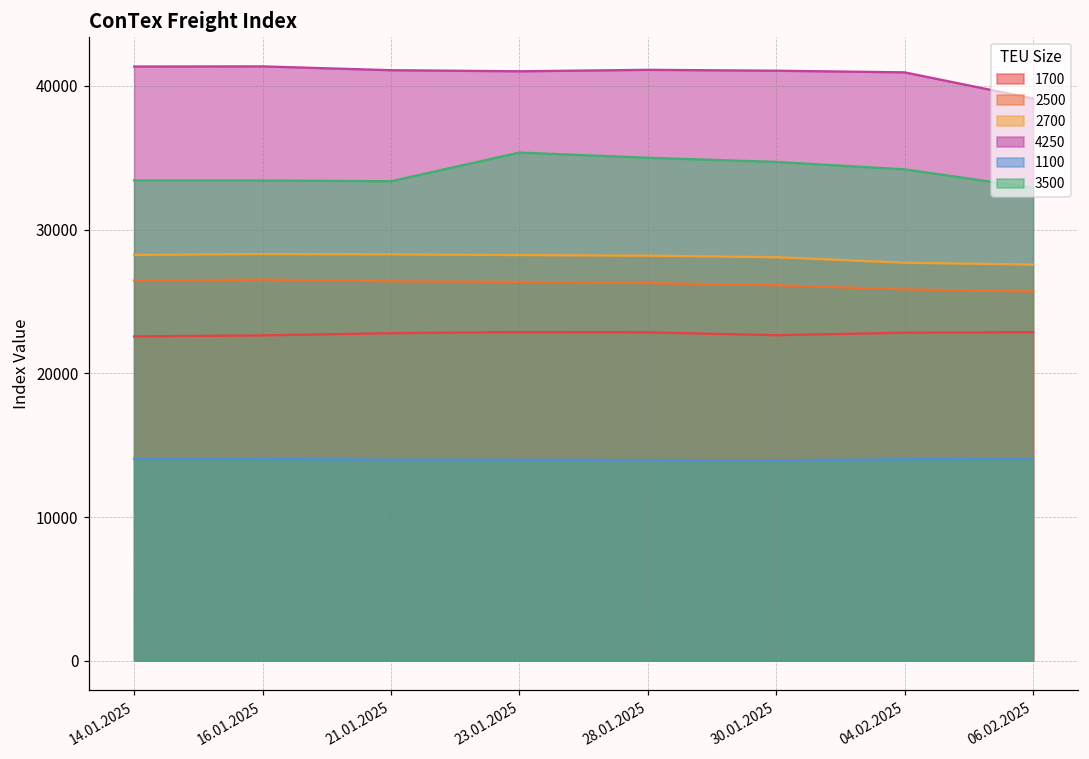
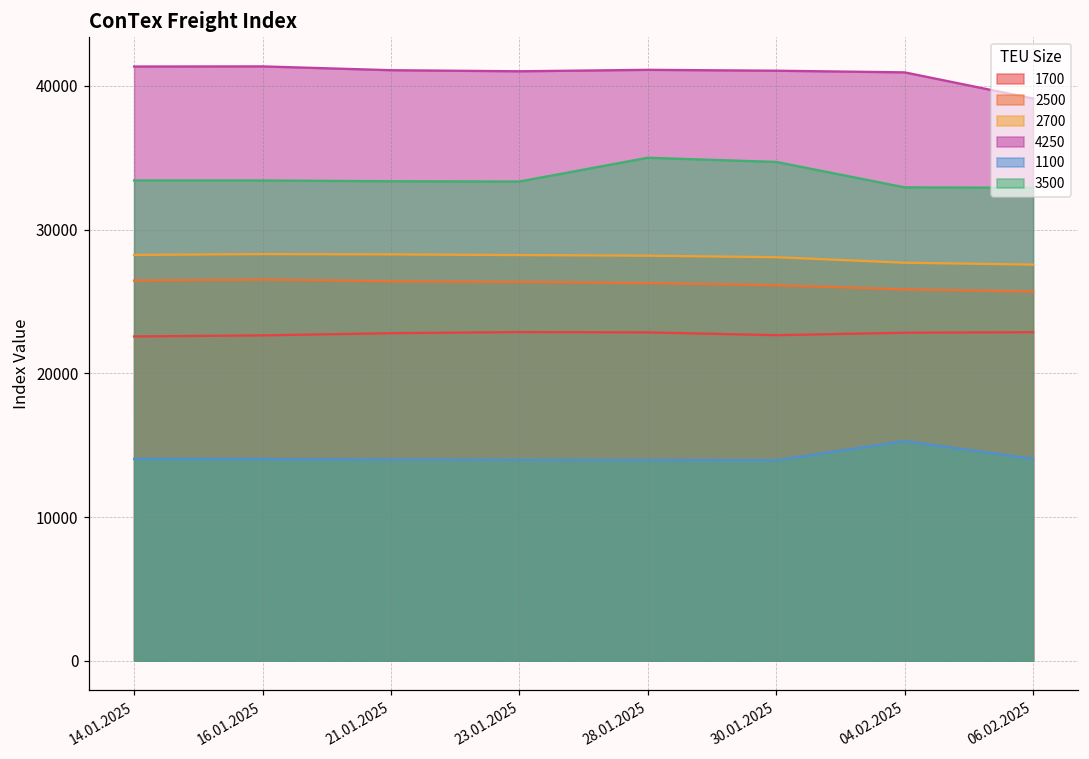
  {
    "4250": {
      "14.01.2025": 41400,
      "16.01.2025": 41400,
      "21.01.2025": 41100,
      "23.01.2025": 41000,
      "28.01.2025": 41100,
      "30.01.2025": 41100,
      "04.02.2025": 41000
    },
    "1100": {
      "14.01.2025": 14000,
      "16.01.2025": 14000,
      "21.01.2025": 14000,
      "23.01.2025": 14000,
      "28.01.2025": 14000,
      "30.01.2025": 14000,
-     "04.02.2025": 14000,
+     "04.02.2025": 15300,
      "06.02.2025": 14000
    },
    "3500": {
      "14.01.2025": 33400,
      "16.01.2025": 33400,
      "21.01.2025": 33400,
-     "23.01.2025": 35400,
+     "23.01.2025": 33400,
      "28.01.2025": 35000,
      "30.01.2025": 34700,
-     "04.02.2025": 34200
+     "04.02.2025": 32900
    }
  }
